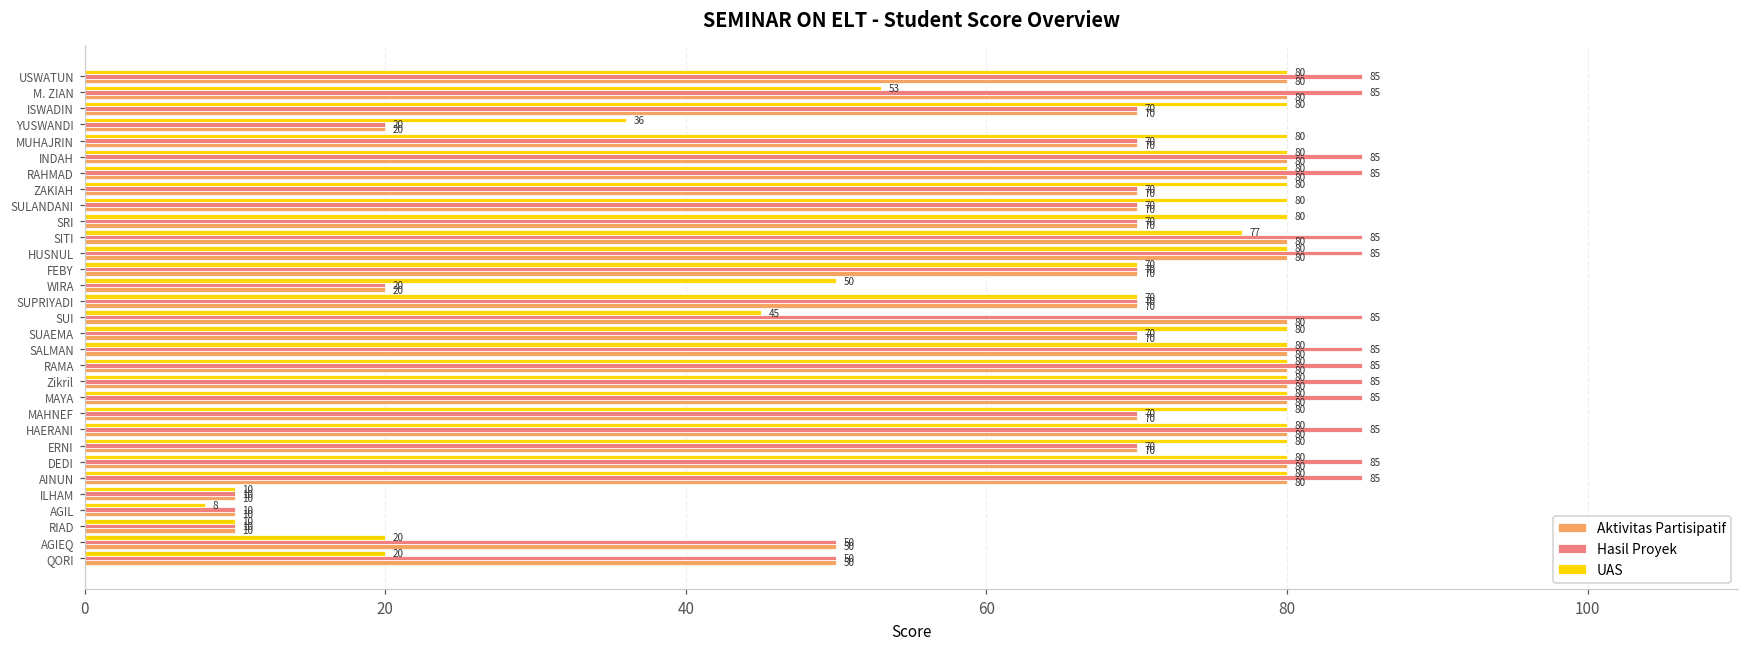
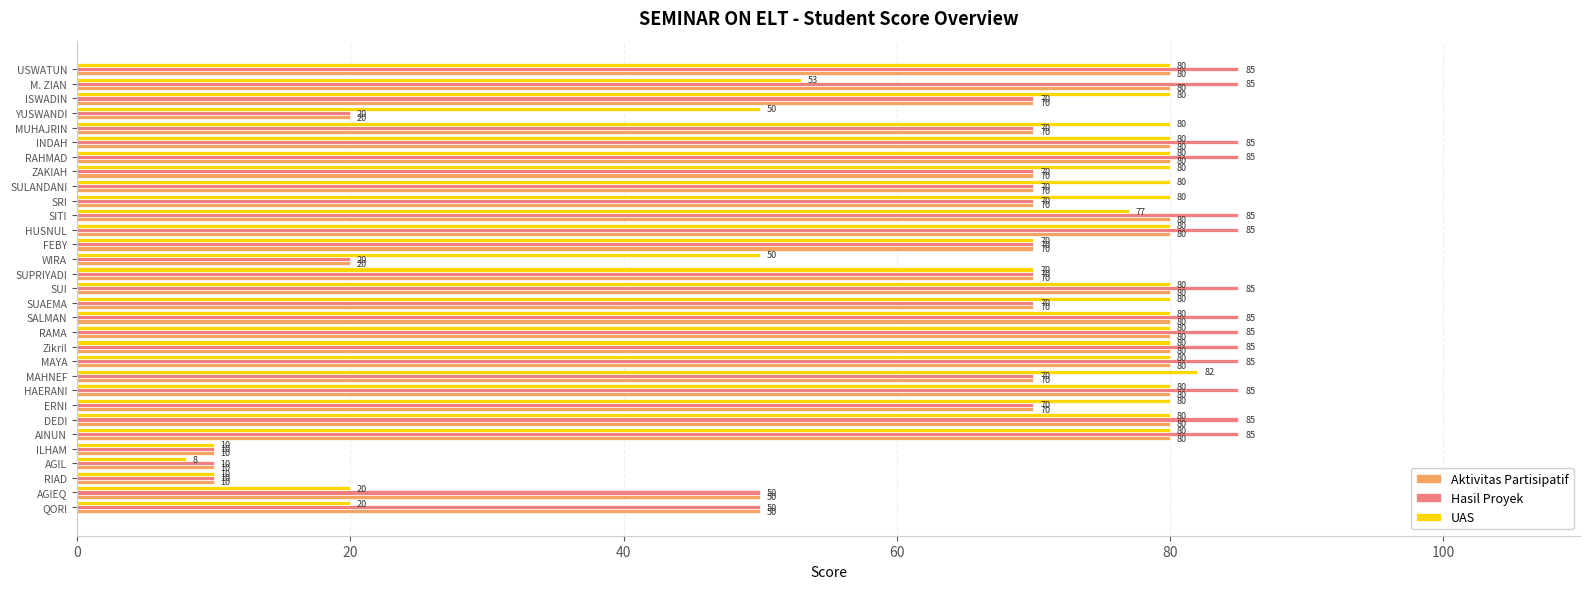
  {
    "UAS": {
      "USWATUN": 80,
      "M. ZIAN": 53,
-     "YUSWANDI": 36,
+     "YUSWANDI": 50,
      "MUHAJRIN": 80,
      "INDAH": 80,
      "SULANDANI": 80,
      "SRI": 80,
      "SITI": 77,
      "WIRA": 50,
-     "SUI": 45,
+     "SUI": 80,
      "SALMAN": 80,
-     "MAHNEF": 80,
+     "MAHNEF": 82,
      "HAERANI": 80,
      "DEDI": 80,
      "AGIL": 8,
      "AGIEQ": 20,
      "QORI": 20
    }
  }
